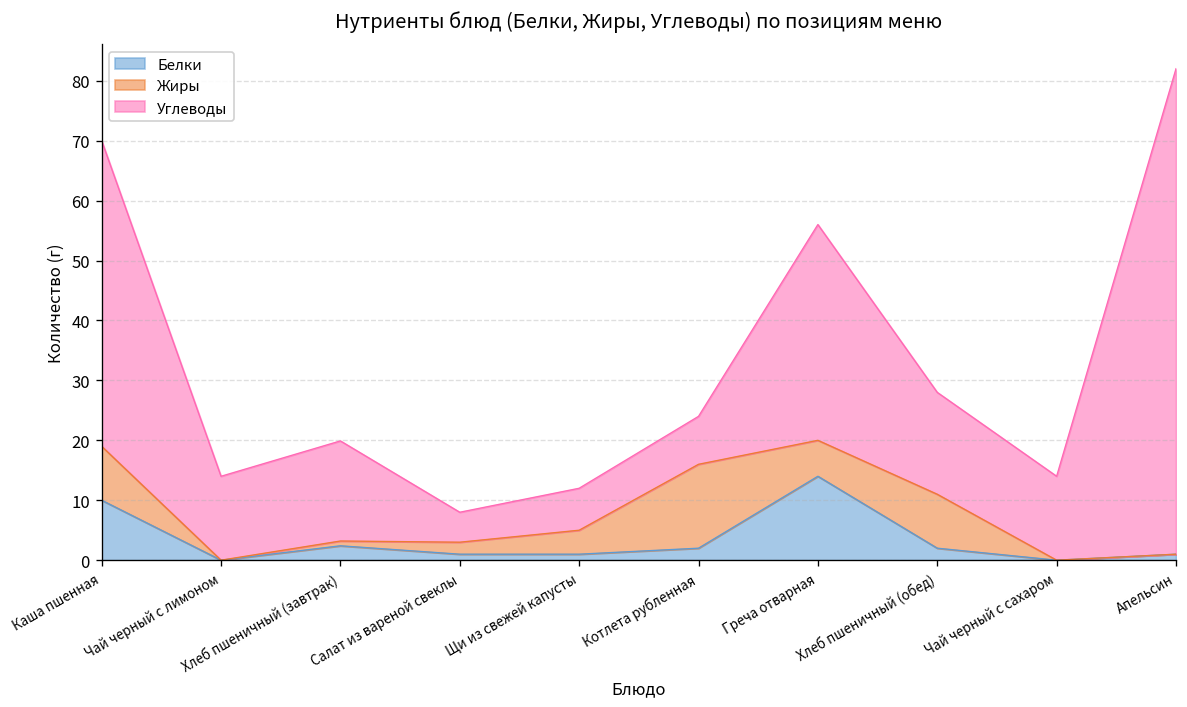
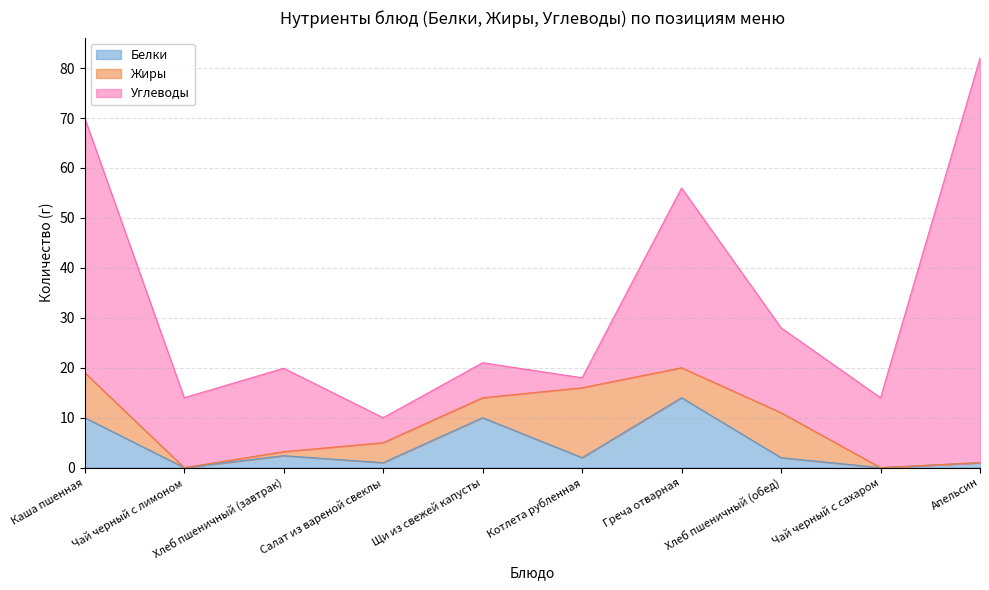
  {
    "Белки": {
      "Каша пшенная": 10,
      "Хлеб пшеничный (завтрак)": 2,
      "Салат из вареной свеклы": 1,
-     "Щи из свежей капусты": 1,
+     "Щи из свежей капусты": 10,
      "Котлета рубленная": 2,
      "Греча отварная": 14,
      "Хлеб пшеничный (обед)": 2
    },
    "Жиры": {
      "Каша пшенная": 9,
      "Хлеб пшеничный (завтрак)": 1,
-     "Салат из вареной свеклы": 2,
+     "Салат из вареной свеклы": 4,
      "Щи из свежей капусты": 4,
      "Котлета рубленная": 14,
      "Греча отварная": 6,
      "Хлеб пшеничный (обед)": 9
    },
    "Углеводы": {
      "Каша пшенная": 51,
      "Чай черный с лимоном": 14,
      "Хлеб пшеничный (завтрак)": 17,
      "Салат из вареной свеклы": 5,
      "Щи из свежей капусты": 7,
-     "Котлета рубленная": 8,
+     "Котлета рубленная": 2,
      "Греча отварная": 36,
      "Хлеб пшеничный (обед)": 17,
      "Чай черный с сахаром": 14,
      "Апельсин": 81
    }
  }
